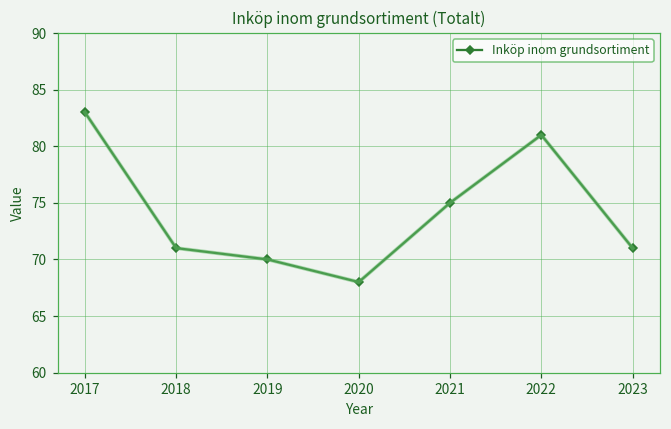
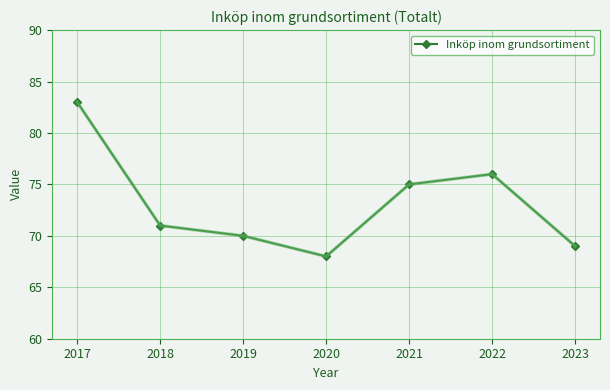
  {
    "2017": 83,
    "2018": 71,
    "2019": 70,
    "2020": 68,
    "2021": 75,
-   "2022": 81,
-   "2023": 71
+   "2022": 76,
+   "2023": 69
  }
